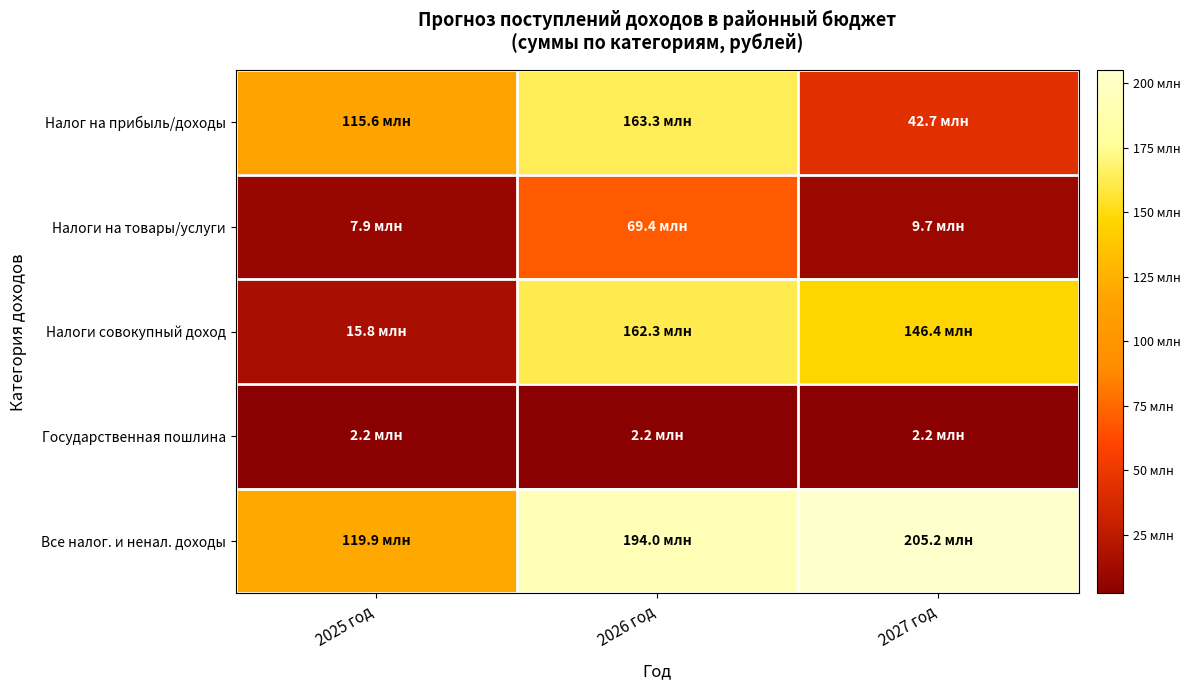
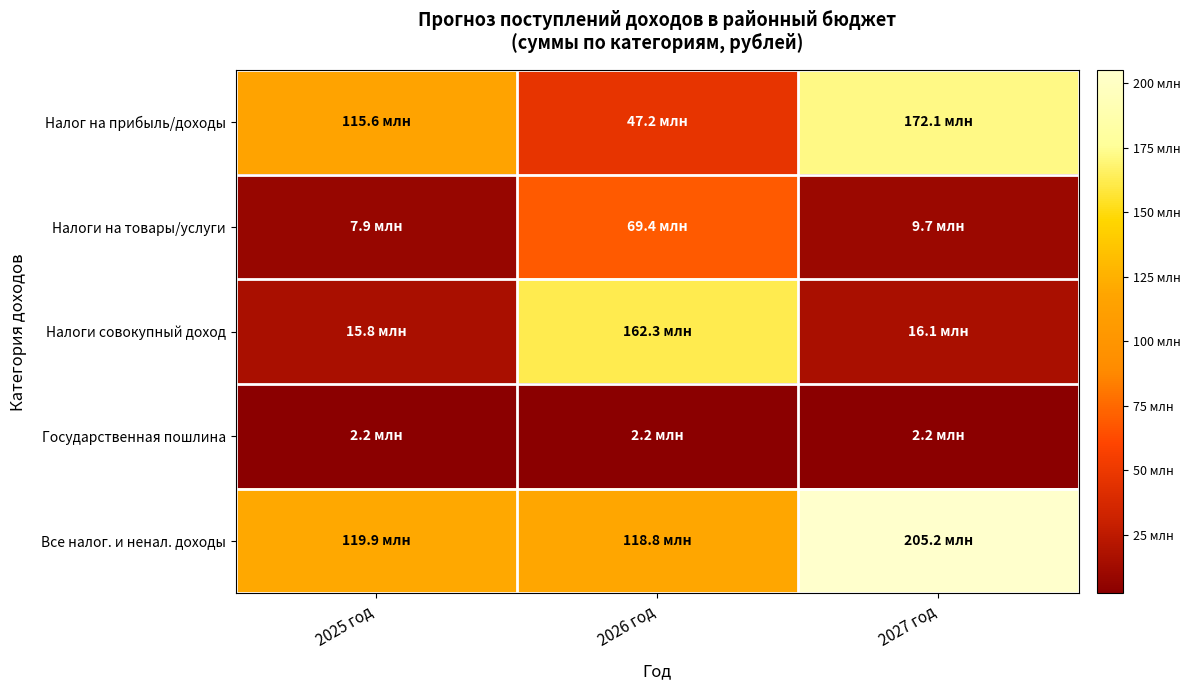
  {
    "Налог на прибыль/доходы": {
      "2025 год": 115.6,
-     "2026 год": 163.3,
-     "2027 год": 42.7
+     "2026 год": 47.2,
+     "2027 год": 172.1
    },
    "Налоги на товары/услуги": {
      "2025 год": 7.9,
      "2026 год": 69.4,
      "2027 год": 9.7
    },
    "Налоги совокупный доход": {
      "2025 год": 15.8,
      "2026 год": 162.3,
-     "2027 год": 146.4
+     "2027 год": 16.1
    },
    "Государственная пошлина": {
      "2025 год": 2.2,
      "2026 год": 2.2,
      "2027 год": 2.2
    },
    "Все налог. и ненал. доходы": {
      "2025 год": 119.9,
-     "2026 год": 194.0,
+     "2026 год": 118.8,
      "2027 год": 205.2
    }
  }
